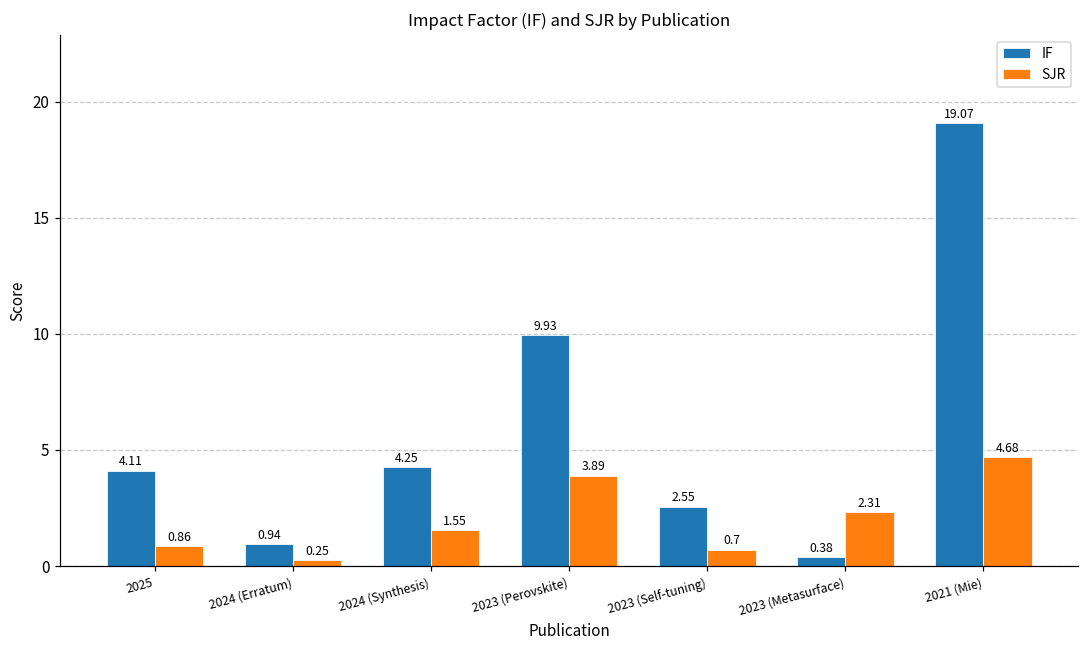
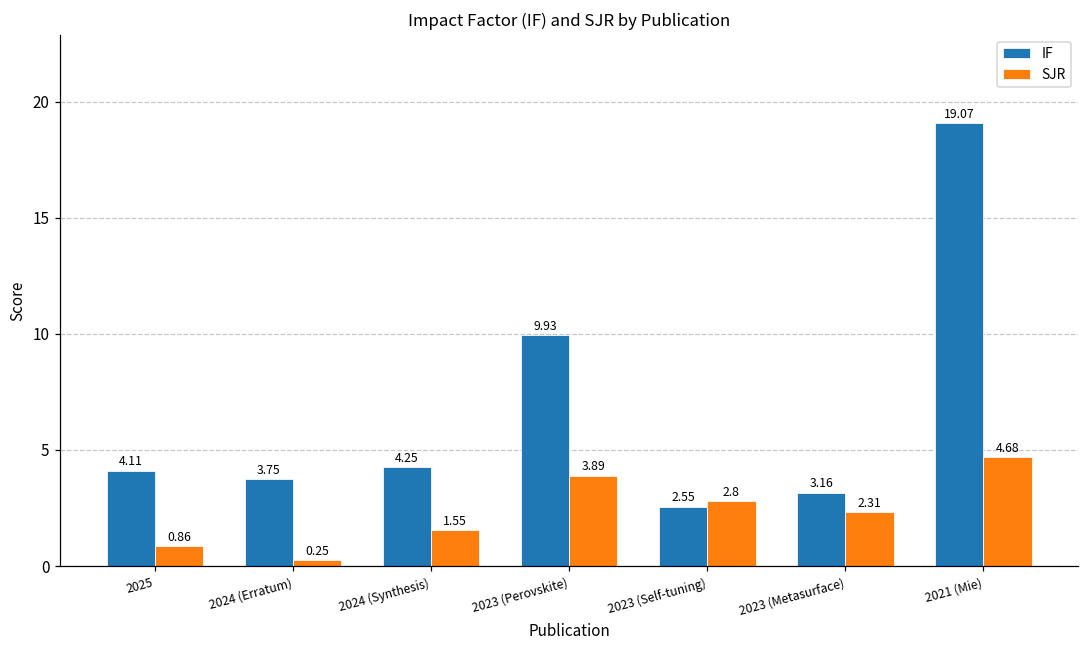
  {
    "IF": {
      "2025": 4.11,
-     "2024 (Erratum)": 0.94,
+     "2024 (Erratum)": 3.75,
      "2024 (Synthesis)": 4.25,
      "2023 (Perovskite)": 9.93,
      "2023 (Self-tuning)": 2.55,
-     "2023 (Metasurface)": 0.38,
+     "2023 (Metasurface)": 3.16,
      "2021 (Mie)": 19.07
    },
    "SJR": {
      "2025": 0.86,
      "2024 (Erratum)": 0.25,
      "2024 (Synthesis)": 1.55,
      "2023 (Perovskite)": 3.89,
-     "2023 (Self-tuning)": 0.7,
+     "2023 (Self-tuning)": 2.8,
      "2023 (Metasurface)": 2.31,
      "2021 (Mie)": 4.68
    }
  }
